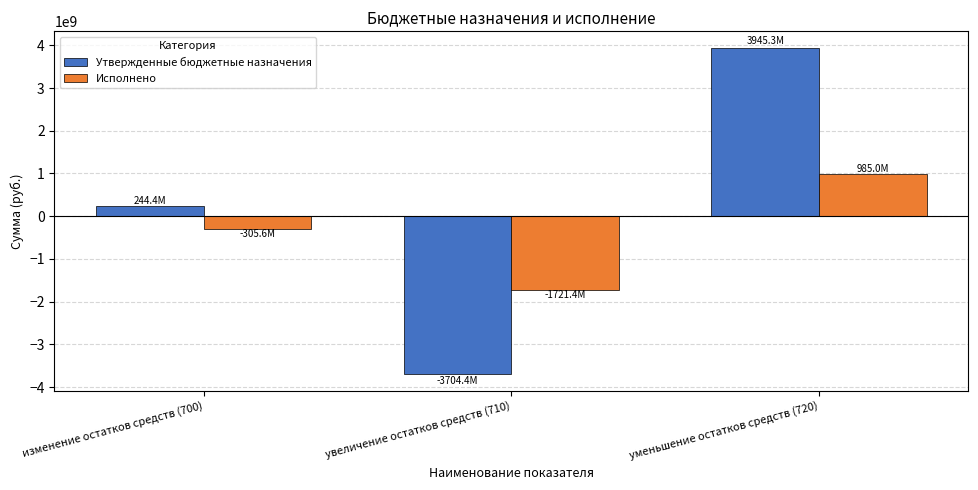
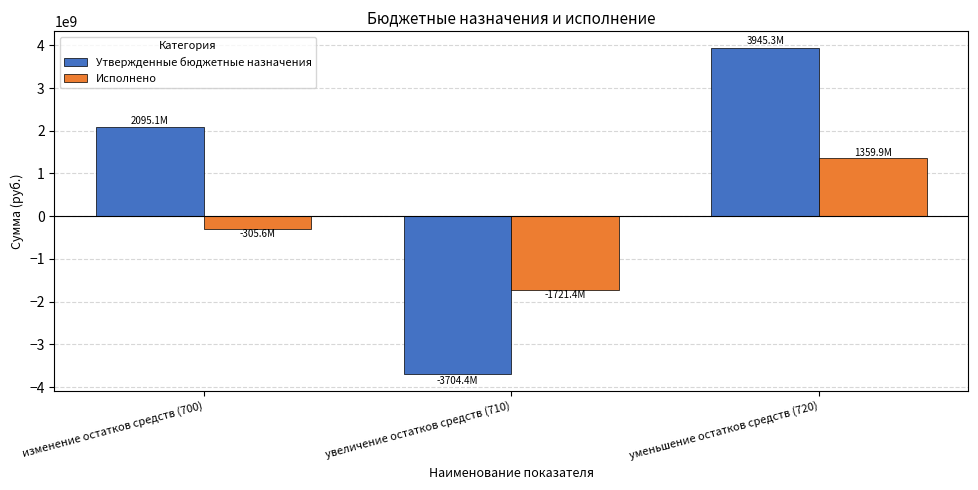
  {
    "Утвержденные бюджетные назначения": {
-     "изменение остатков средств (700)": "244.4M",
+     "изменение остатков средств (700)": "2095.1M",
      "увеличение остатков средств (710)": "-3704.4M",
      "уменьшение остатков средств (720)": "3945.3M"
    },
    "Исполнено": {
      "изменение остатков средств (700)": "-305.6M",
      "увеличение остатков средств (710)": "-1721.4M",
-     "уменьшение остатков средств (720)": "985.0M"
+     "уменьшение остатков средств (720)": "1359.9M"
    }
  }
